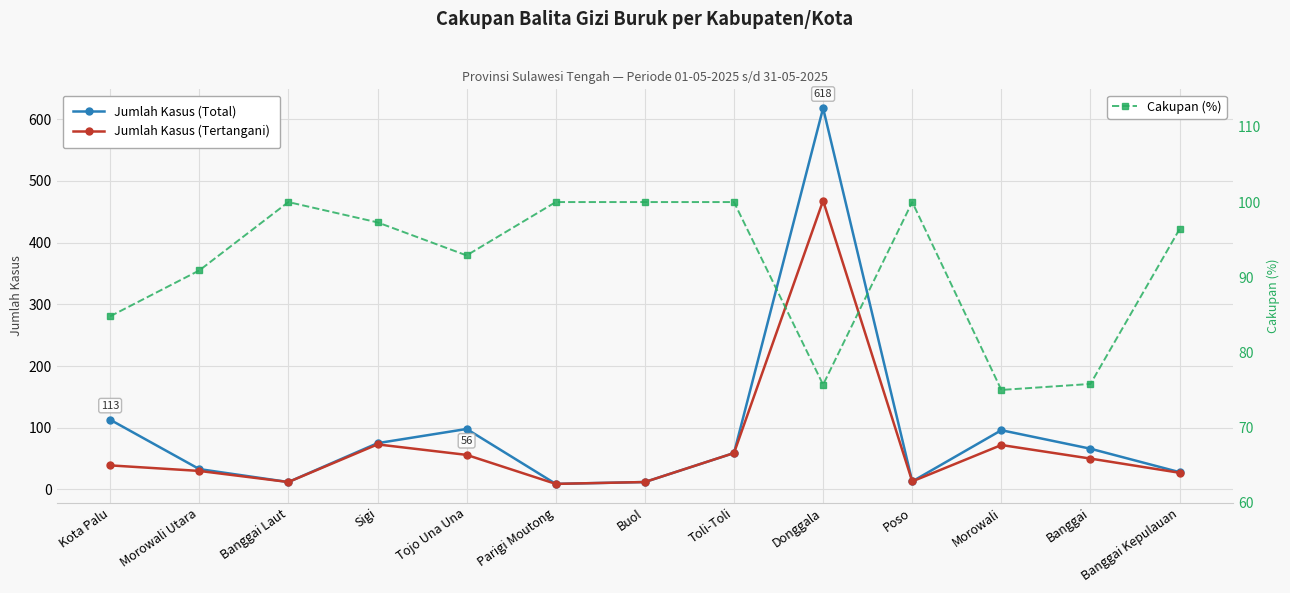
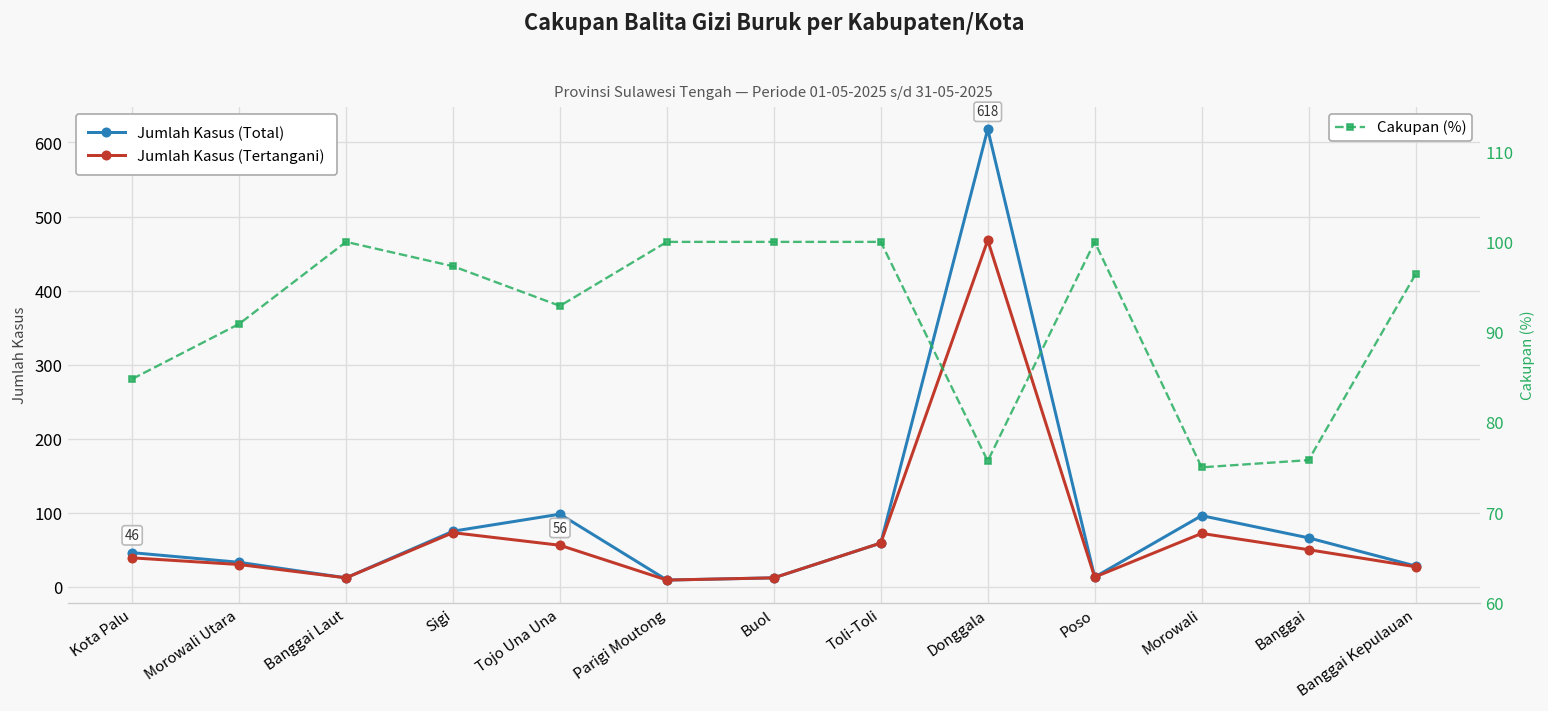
  {
    "Jumlah Kasus (Total)": {
-     "Kota Palu": 113
+     "Kota Palu": 46
    }
  }
